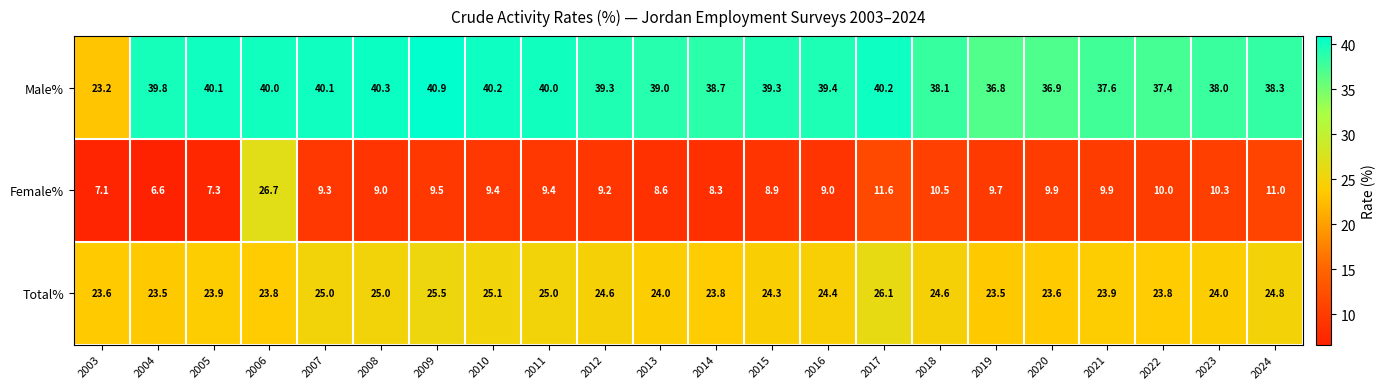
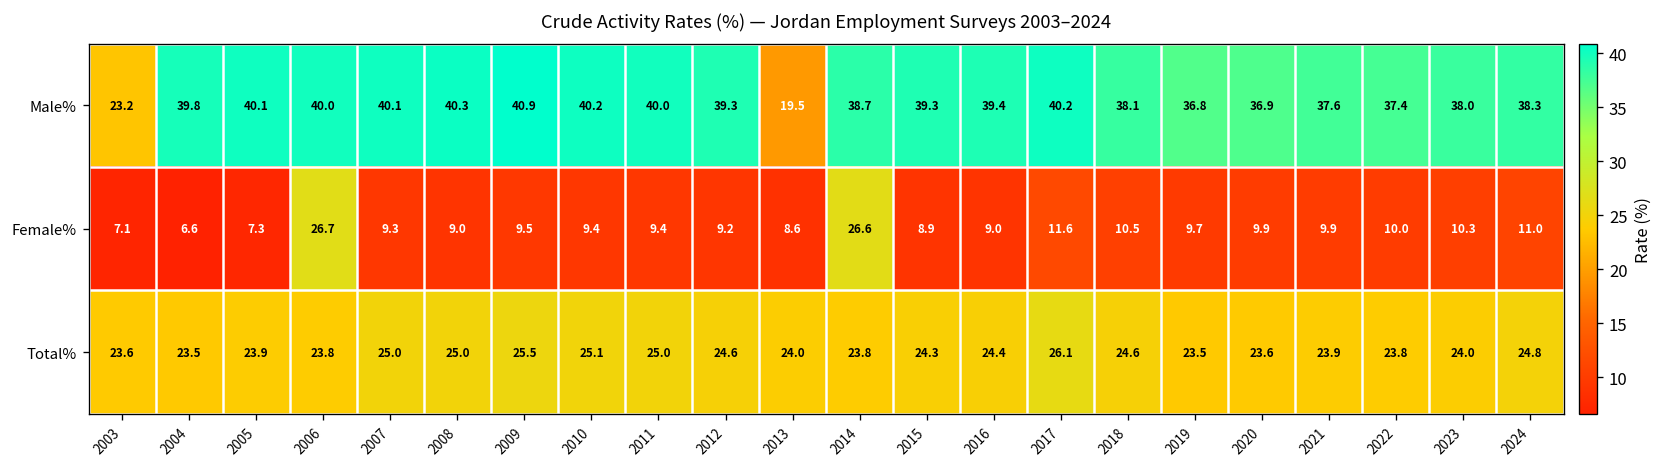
  {
    "Male%": {
      "2003": 23.2,
      "2004": 39.8,
      "2005": 40.1,
      "2006": 40.0,
      "2007": 40.1,
      "2008": 40.3,
      "2009": 40.9,
      "2010": 40.2,
      "2011": 40.0,
      "2012": 39.3,
-     "2013": 39.0,
+     "2013": 19.5,
      "2014": 38.7,
      "2015": 39.3,
      "2016": 39.4,
      "2017": 40.2,
      "2018": 38.1,
      "2019": 36.8,
      "2020": 36.9,
      "2021": 37.6,
      "2022": 37.4,
      "2023": 38.0,
      "2024": 38.3
    },
    "Female%": {
      "2003": 7.1,
      "2004": 6.6,
      "2005": 7.3,
      "2006": 26.7,
      "2007": 9.3,
      "2008": 9.0,
      "2009": 9.5,
      "2010": 9.4,
      "2011": 9.4,
      "2012": 9.2,
      "2013": 8.6,
-     "2014": 8.3,
+     "2014": 26.6,
      "2015": 8.9,
      "2016": 9.0,
      "2017": 11.6,
      "2018": 10.5,
      "2019": 9.7,
      "2020": 9.9,
      "2021": 9.9,
      "2022": 10.0,
      "2023": 10.3,
      "2024": 11.0
    },
    "Total%": {
      "2003": 23.6,
      "2004": 23.5,
      "2005": 23.9,
      "2006": 23.8,
      "2007": 25.0,
      "2008": 25.0,
      "2009": 25.5,
      "2010": 25.1,
      "2011": 25.0,
      "2012": 24.6,
      "2013": 24.0,
      "2014": 23.8,
      "2015": 24.3,
      "2016": 24.4,
      "2017": 26.1,
      "2018": 24.6,
      "2019": 23.5,
      "2020": 23.6,
      "2021": 23.9,
      "2022": 23.8,
      "2023": 24.0,
      "2024": 24.8
    }
  }
